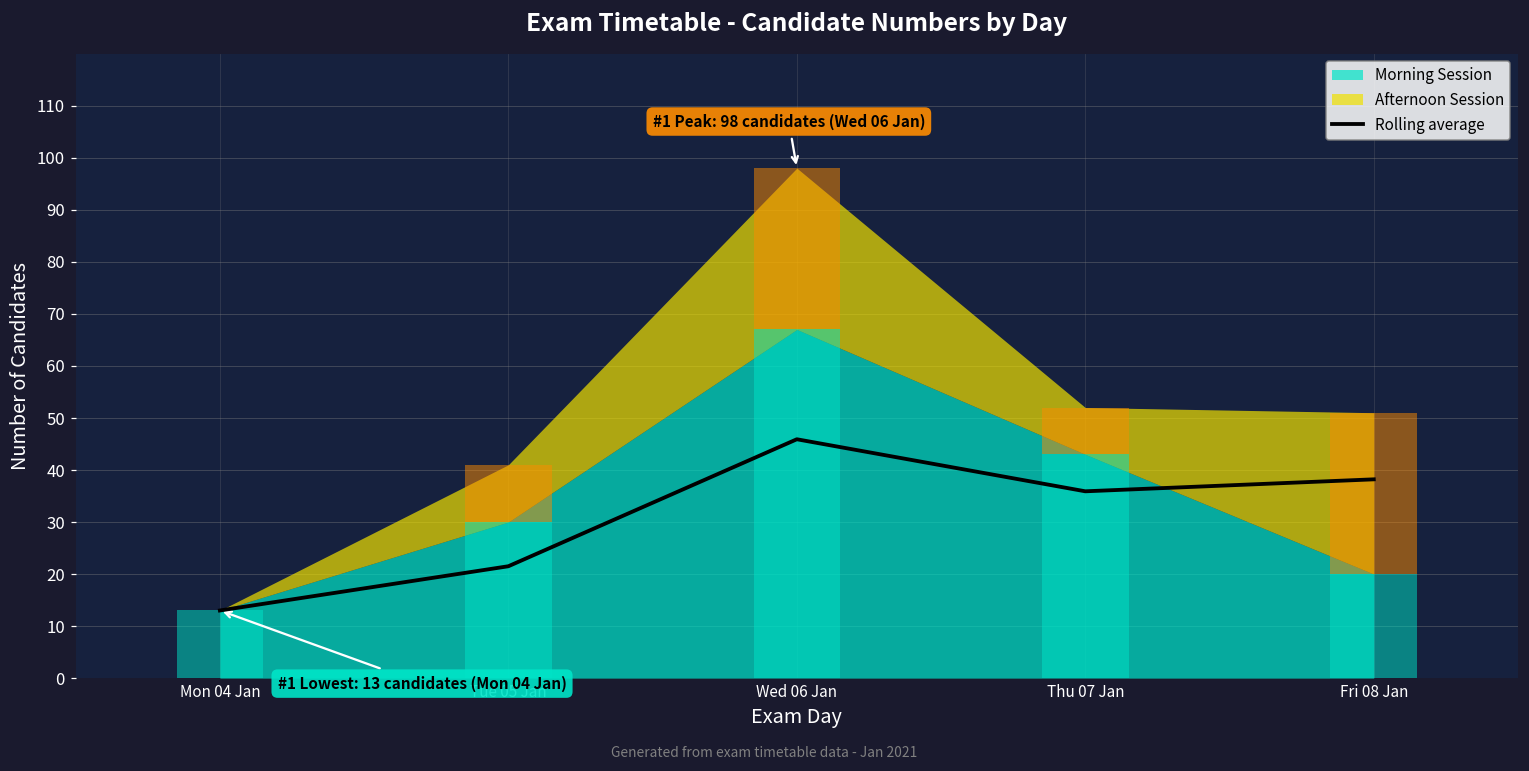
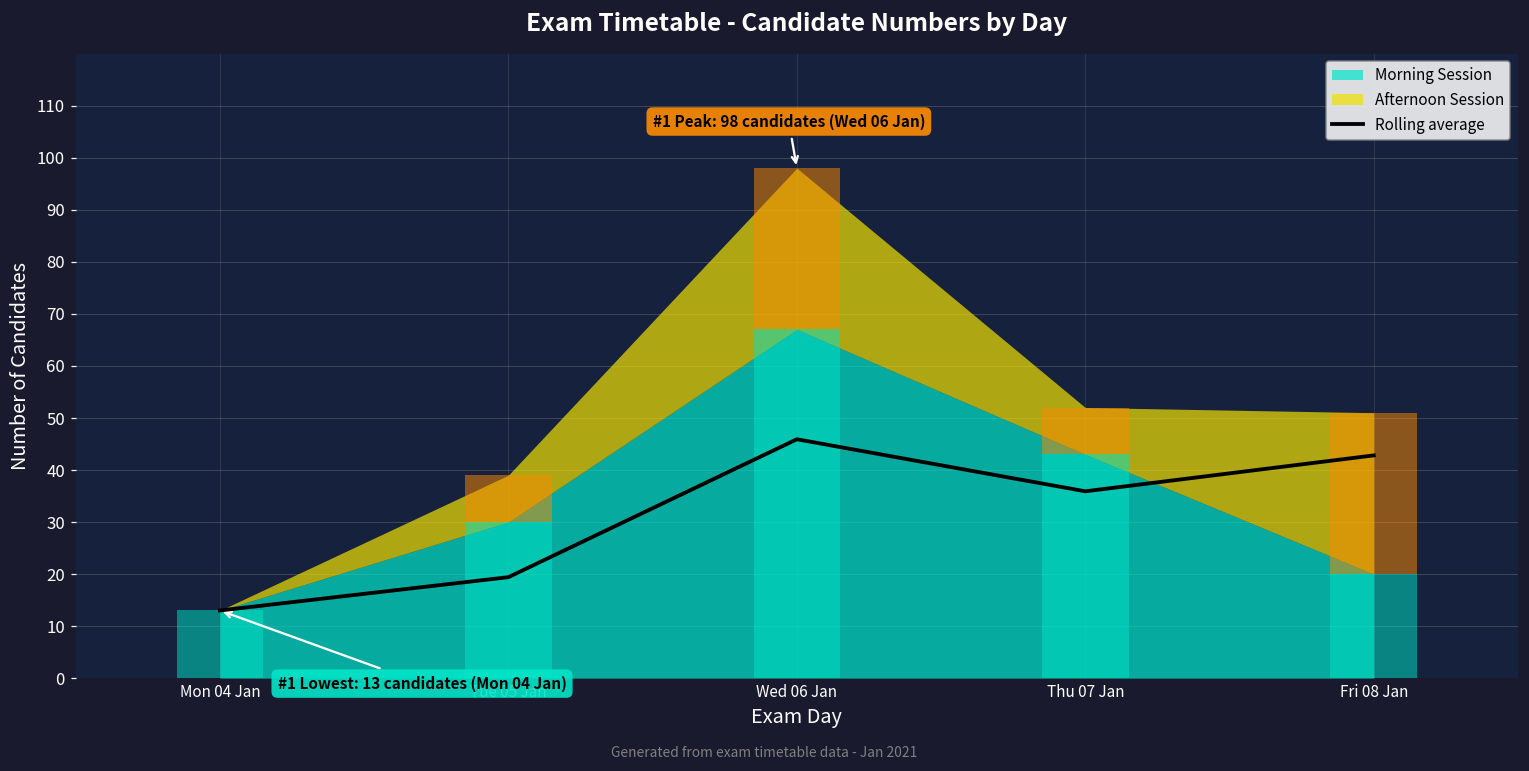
  {
    "Rolling average": {
-     "Tue 05 Jan": 22,
+     "Tue 05 Jan": 19,
      "Wed 06 Jan": 46,
      "Thu 07 Jan": 36,
-     "Fri 08 Jan": 38
+     "Fri 08 Jan": 43
    },
    "Afternoon Session": {
-     "Tue 05 Jan": 11,
+     "Tue 05 Jan": 9,
      "Thu 07 Jan": 9,
      "Fri 08 Jan": 31
    }
  }
